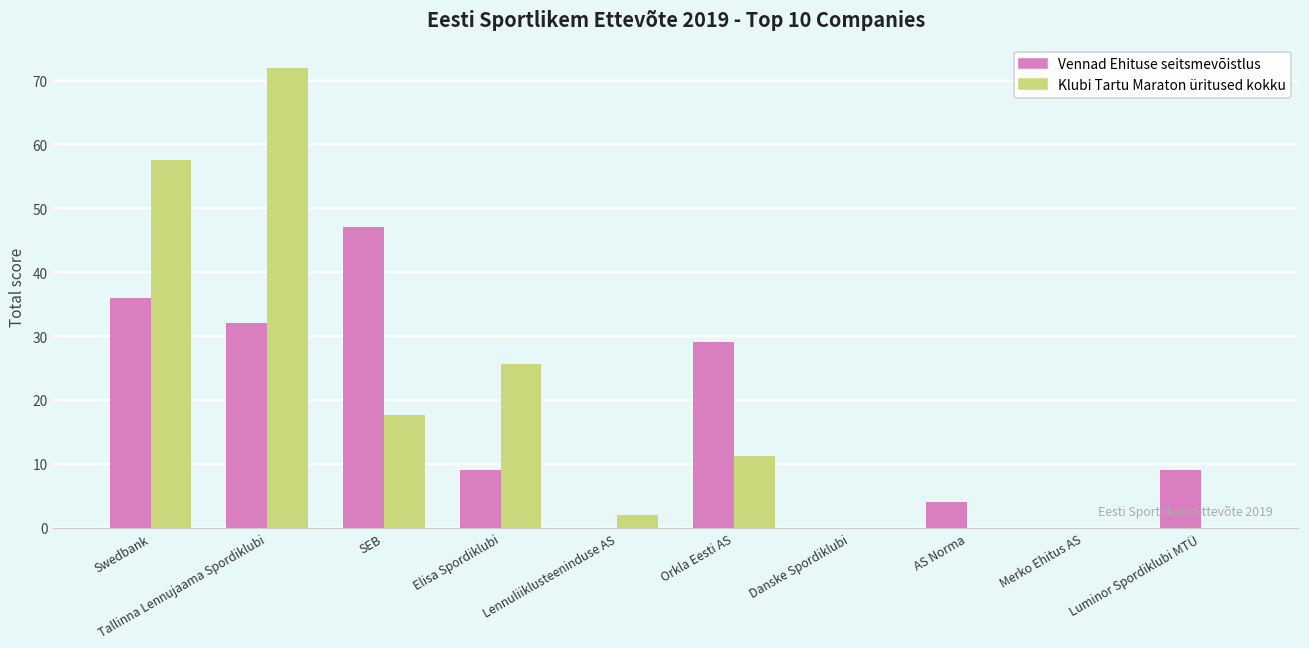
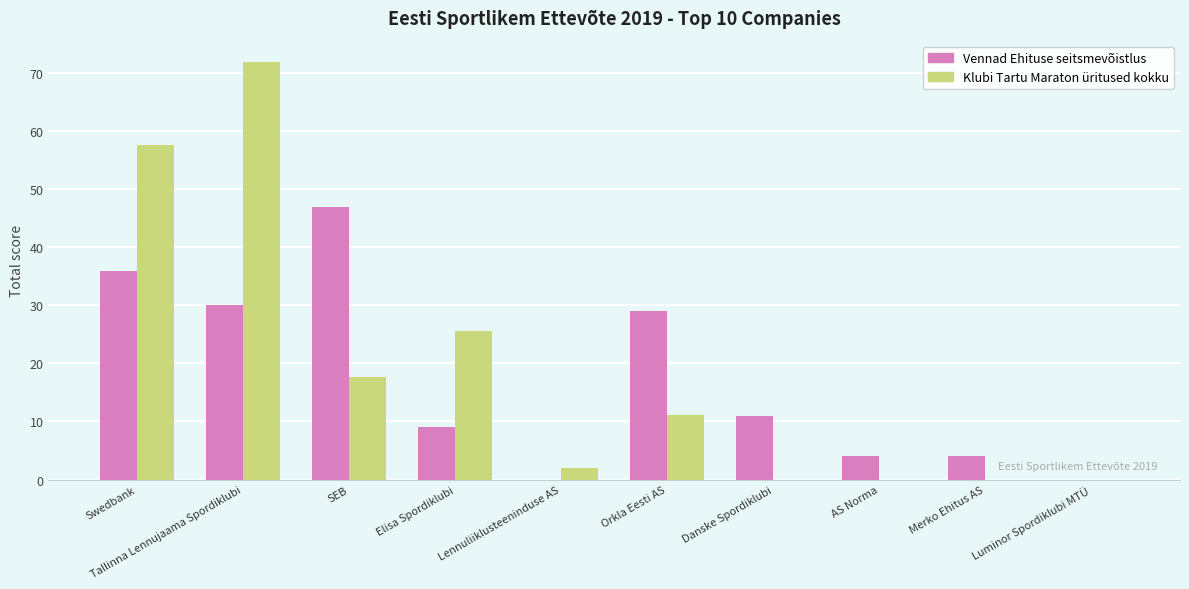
  {
    "Vennad Ehituse seitsmevõistlus": {
      "Swedbank": 36,
-     "Tallinna Lennujaama Spordiklubi": 32,
+     "Tallinna Lennujaama Spordiklubi": 30,
      "SEB": 47,
      "Elisa Spordiklubi": 9,
      "Lennuliiklusteeninduse AS": 0,
      "Orkla Eesti AS": 29,
-     "Danske Spordiklubi": 0,
+     "Danske Spordiklubi": 11,
      "AS Norma": 4,
-     "Merko Ehitus AS": 0,
-     "Luminor Spordiklubi MTÜ": 9
+     "Merko Ehitus AS": 4,
+     "Luminor Spordiklubi MTÜ": 0
    },
    "Klubi Tartu Maraton üritused kokku": {
      "Swedbank": 58,
      "Tallinna Lennujaama Spordiklubi": 72,
      "SEB": 18,
      "Elisa Spordiklubi": 26,
      "Lennuliiklusteeninduse AS": 2,
      "Orkla Eesti AS": 11,
      "Danske Spordiklubi": 0,
      "AS Norma": 0
    }
  }
